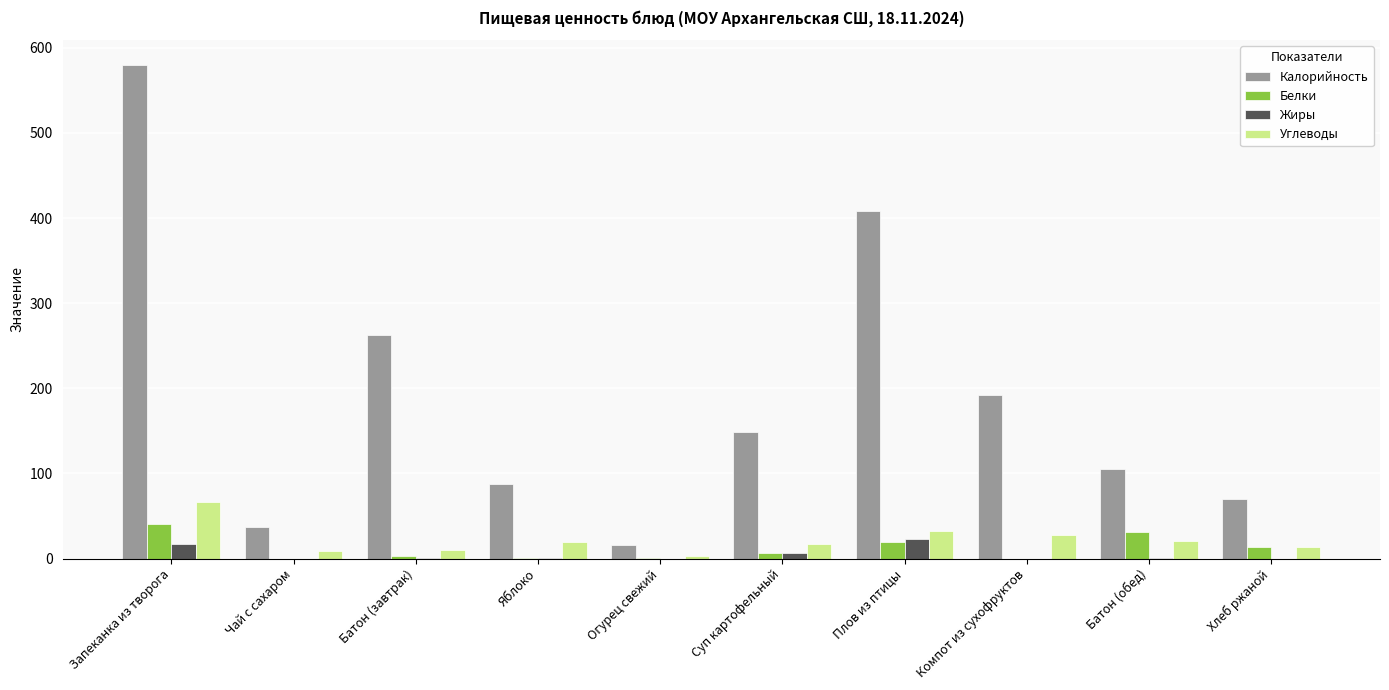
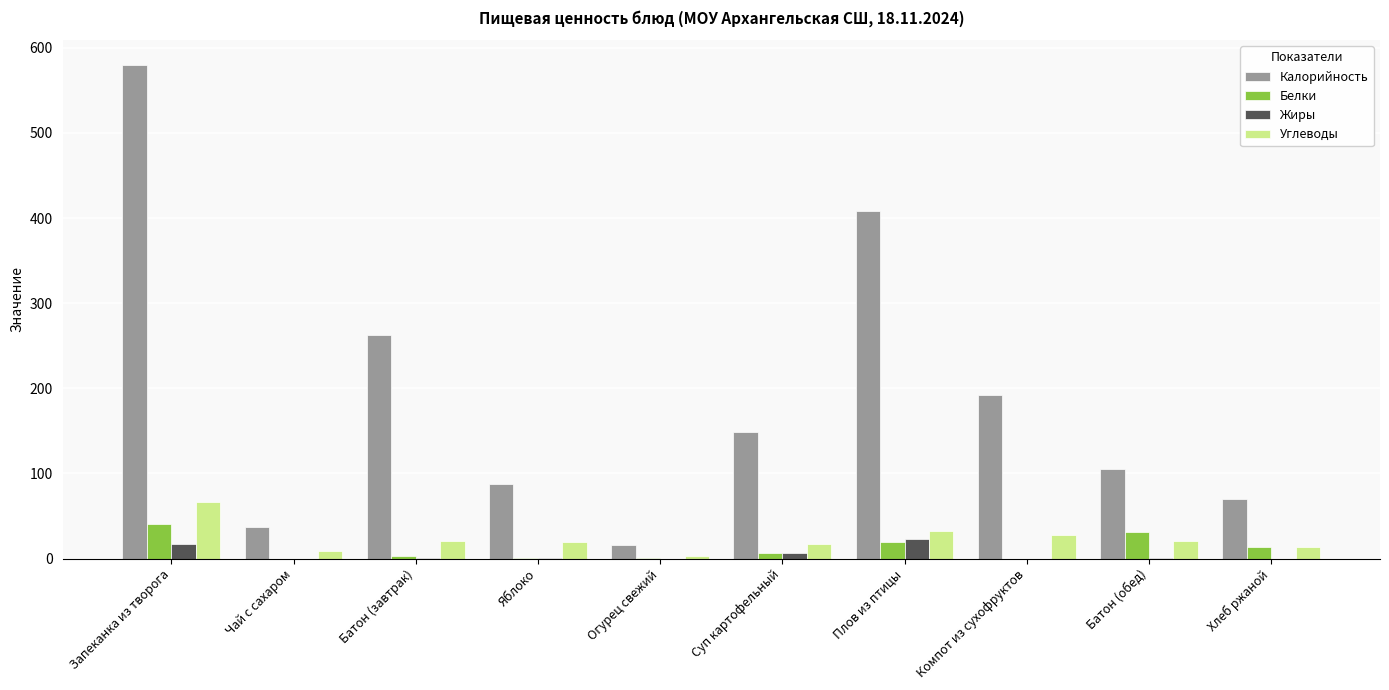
  {
    "Калорийность": {
      "Запеканка из творога": 580,
      "Чай с сахаром": 40,
      "Батон (завтрак)": 260,
      "Яблоко": 90,
      "Огурец свежий": 20,
      "Суп картофельный": 150,
      "Плов из птицы": 410,
      "Компот из сухофруктов": 190,
      "Батон (обед)": 110,
      "Хлеб ржаной": 70
    },
    "Белки": {
      "Запеканка из творога": 40,
      "Чай с сахаром": 0,
      "Батон (завтрак)": 0,
      "Суп картофельный": 10,
      "Плов из птицы": 20,
      "Компот из сухофруктов": 0,
      "Батон (обед)": 30,
      "Хлеб ржаной": 10
    },
    "Жиры": {
      "Запеканка из творога": 20,
      "Чай с сахаром": 0,
      "Огурец свежий": 0,
      "Суп картофельный": 10,
      "Плов из птицы": 20,
      "Компот из сухофруктов": 0,
      "Хлеб ржаной": 0
    },
    "Углеводы": {
      "Запеканка из творога": 70,
      "Чай с сахаром": 10,
-     "Батон (завтрак)": 10,
+     "Батон (завтрак)": 20,
      "Яблоко": 20,
      "Огурец свежий": 0,
      "Суп картофельный": 20,
      "Плов из птицы": 30,
      "Компот из сухофруктов": 30,
      "Батон (обед)": 20,
      "Хлеб ржаной": 10
    }
  }
